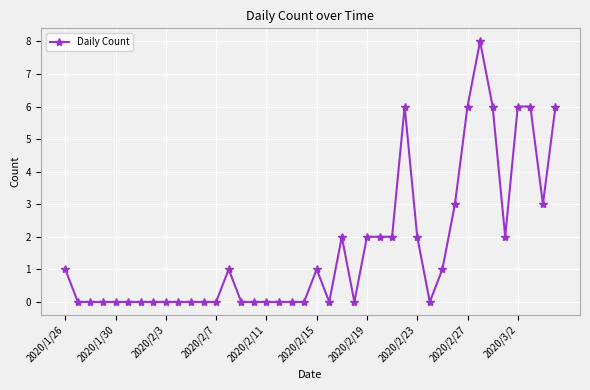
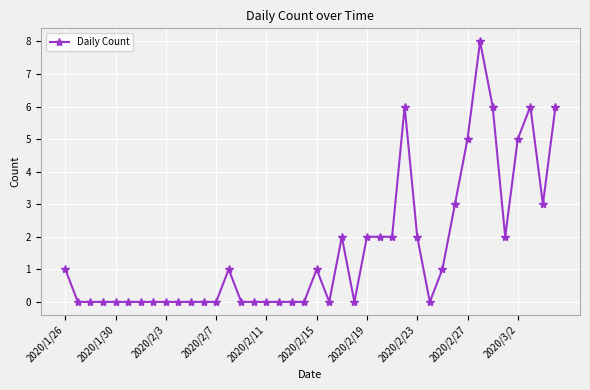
  {
    "2020/1/26": 1,
    "2020/1/30": 0,
    "2020/2/3": 0,
    "2020/2/7": 0,
    "2020/2/11": 0,
    "2020/2/15": 1,
    "2020/2/19": 2,
    "2020/2/23": 2,
-   "2020/2/27": 6,
-   "2020/3/2": 6
+   "2020/2/27": 5,
+   "2020/3/2": 5
  }
